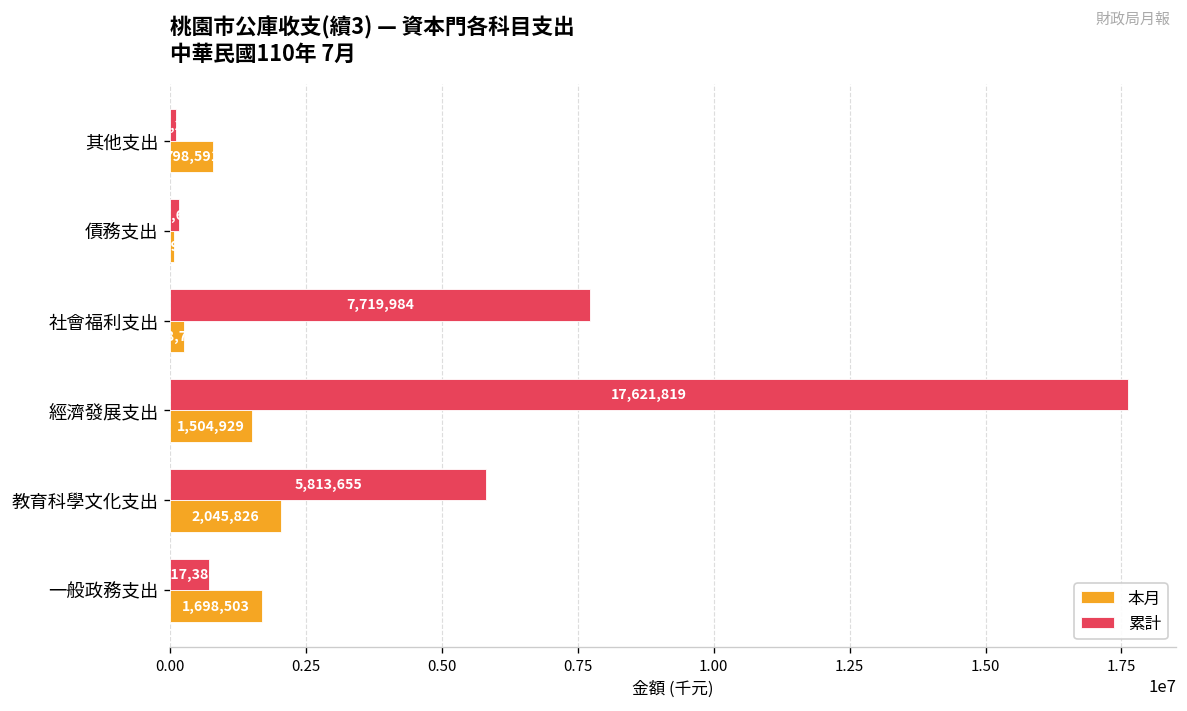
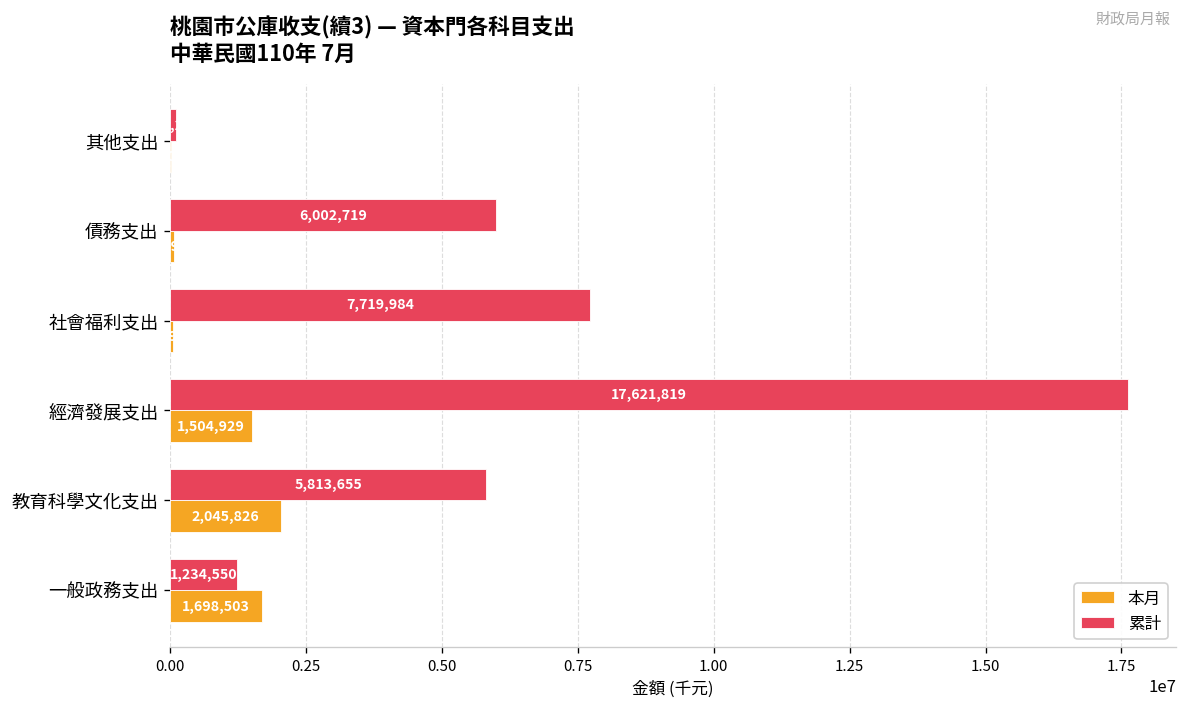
  {
    "本月": {
-     "其他支出": "800000",
+     "其他支出": "0",
      "債務支出": "100000",
-     "社會福利支出": "300000"
+     "社會福利支出": "0"
    },
    "累計": {
-     "債務支出": "200000",
+     "債務支出": "6000000",
      "社會福利支出": "7,719,984",
      "經濟發展支出": "17,621,819",
      "教育科學文化支出": "5,813,655",
-     "一般政務支出": "717,386"
+     "一般政務支出": "1,234,550"
    }
  }
